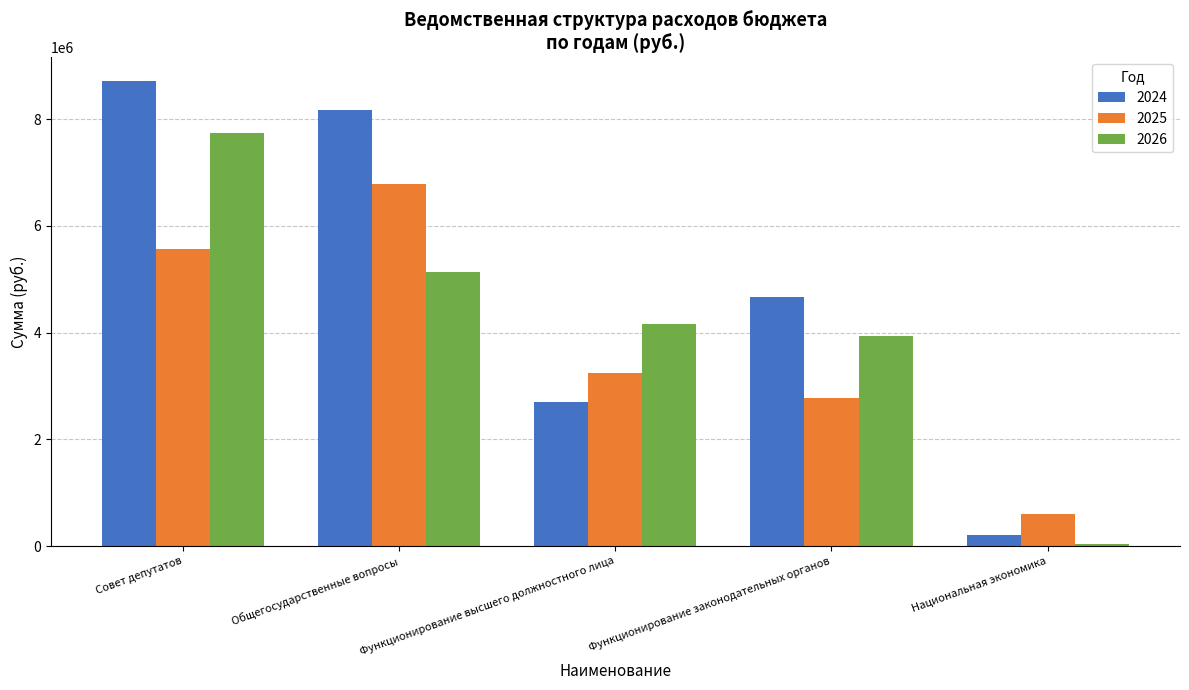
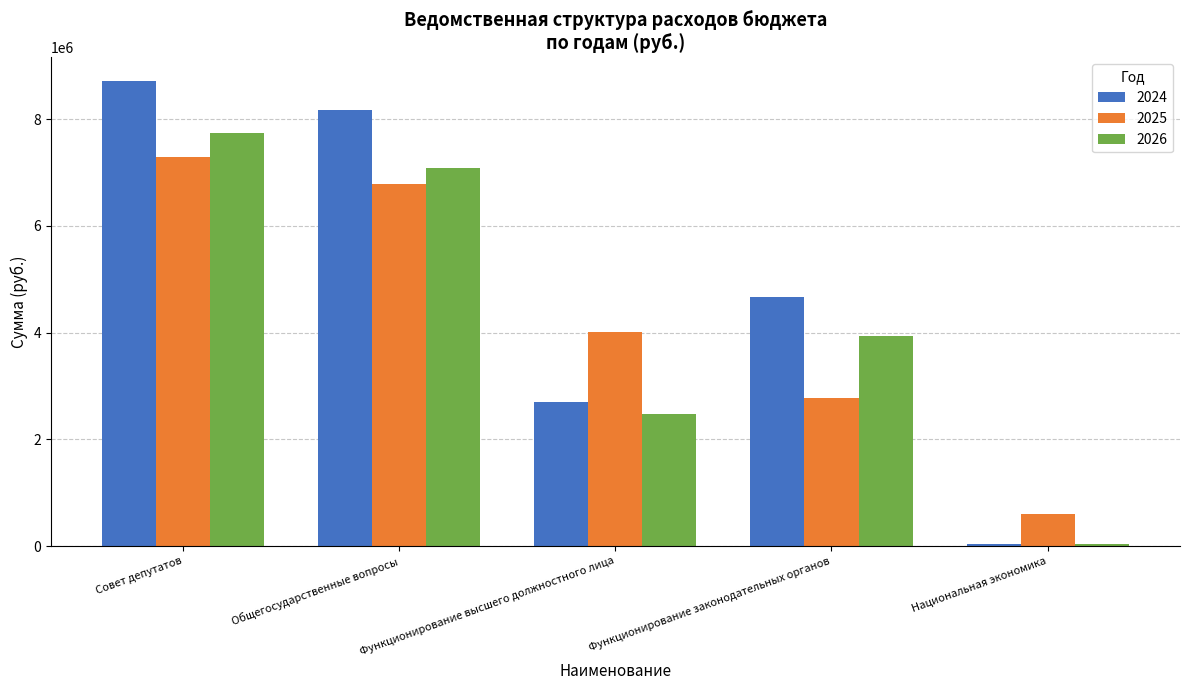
  {
    "2024": {
      "Совет депутатов": 8700000,
      "Общегосударственные вопросы": 8200000,
      "Функционирование высшего должностного лица": 2700000,
      "Функционирование законодательных органов": 4700000,
-     "Национальная экономика": 200000
+     "Национальная экономика": 0
    },
    "2025": {
-     "Совет депутатов": 5600000,
+     "Совет депутатов": 7300000,
      "Общегосударственные вопросы": 6800000,
-     "Функционирование высшего должностного лица": 3200000,
+     "Функционирование высшего должностного лица": 4000000,
      "Функционирование законодательных органов": 2800000,
      "Национальная экономика": 600000
    },
    "2026": {
      "Совет депутатов": 7700000,
-     "Общегосударственные вопросы": 5100000,
-     "Функционирование высшего должностного лица": 4200000,
+     "Общегосударственные вопросы": 7100000,
+     "Функционирование высшего должностного лица": 2500000,
      "Функционирование законодательных органов": 3900000
    }
  }
